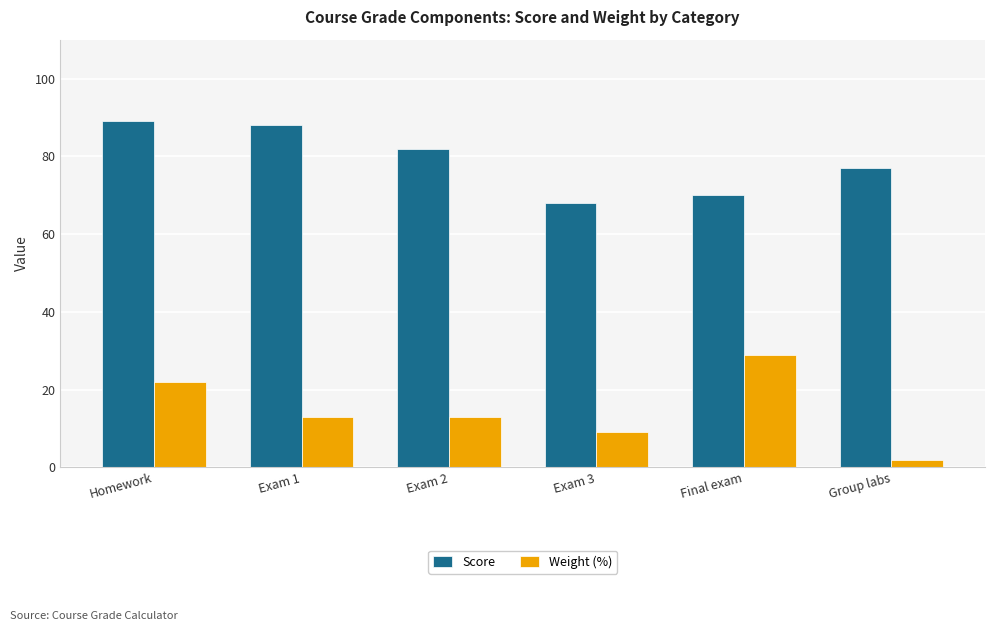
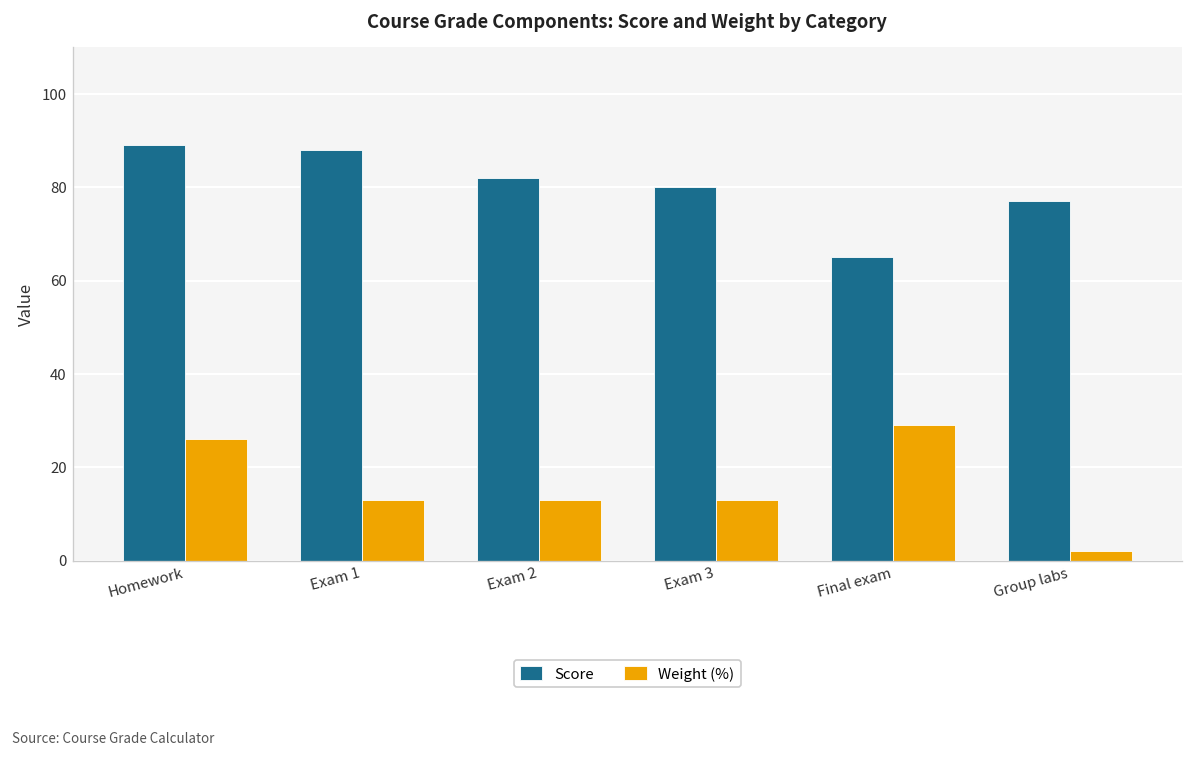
  {
    "Score": {
      "Homework": 89,
      "Exam 1": 88,
      "Exam 2": 82,
-     "Exam 3": 68,
-     "Final exam": 70,
+     "Exam 3": 80,
+     "Final exam": 65,
      "Group labs": 77
    },
    "Weight (%)": {
-     "Homework": 22,
+     "Homework": 26,
      "Exam 1": 13,
      "Exam 2": 13,
-     "Exam 3": 9,
+     "Exam 3": 13,
      "Final exam": 29,
      "Group labs": 2
    }
  }
